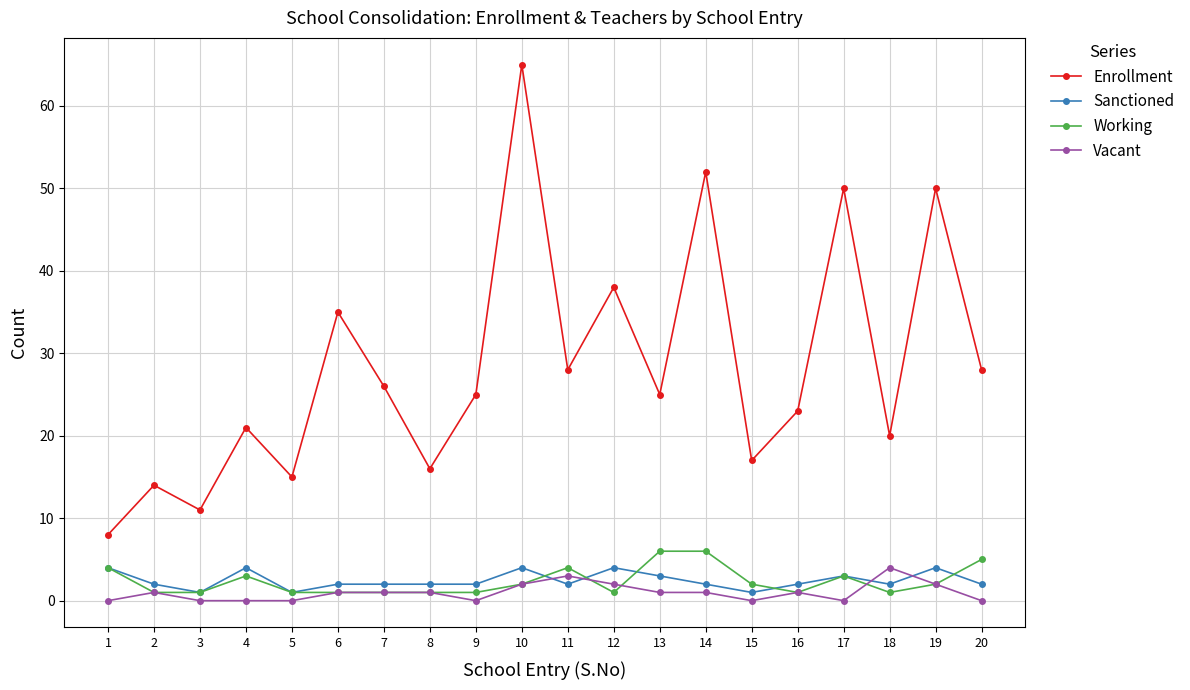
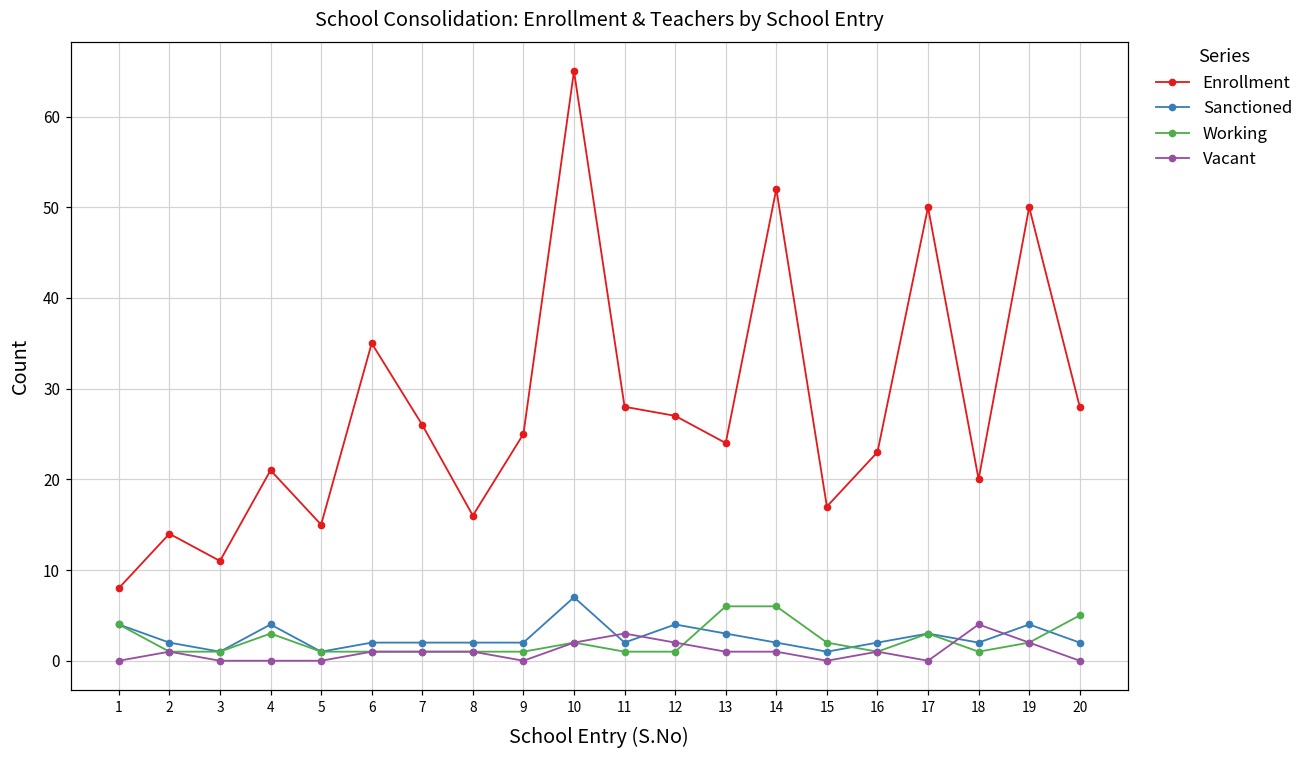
  {
    "Enrollment": {
      "1": 8,
      "2": 14,
      "3": 11,
      "4": 21,
      "5": 15,
      "6": 35,
      "7": 26,
      "8": 16,
      "9": 25,
      "10": 65,
      "11": 28,
-     "12": 38,
-     "13": 25,
+     "12": 27,
+     "13": 24,
      "14": 52,
      "15": 17,
      "16": 23,
      "17": 50,
      "18": 20,
      "19": 50,
      "20": 28
    },
    "Sanctioned": {
      "2": 2,
      "4": 4,
      "6": 2,
      "7": 2,
      "8": 2,
      "9": 2,
-     "10": 4,
+     "10": 7,
      "11": 2,
      "12": 4,
      "13": 3,
      "14": 2,
      "15": 1,
      "16": 2,
      "18": 2,
      "19": 4,
      "20": 2
    },
    "Working": {
      "4": 3,
      "9": 1,
-     "11": 4,
+     "11": 1,
      "12": 1,
      "13": 6,
      "14": 6,
      "15": 2,
      "18": 1,
      "20": 5
    },
    "Vacant": {
      "1": 0,
      "3": 0,
      "4": 0,
      "5": 0,
      "9": 0,
      "11": 3,
      "12": 2,
      "13": 1,
      "14": 1,
      "15": 0,
      "17": 0,
      "18": 4,
      "20": 0
    }
  }
